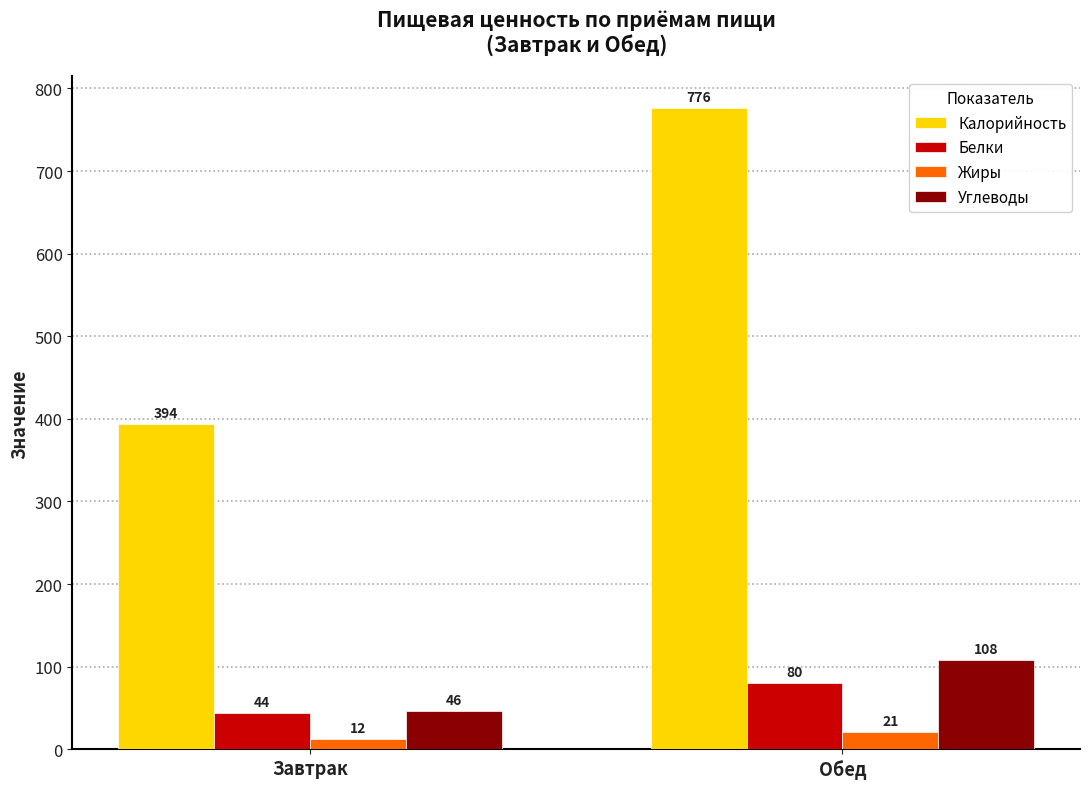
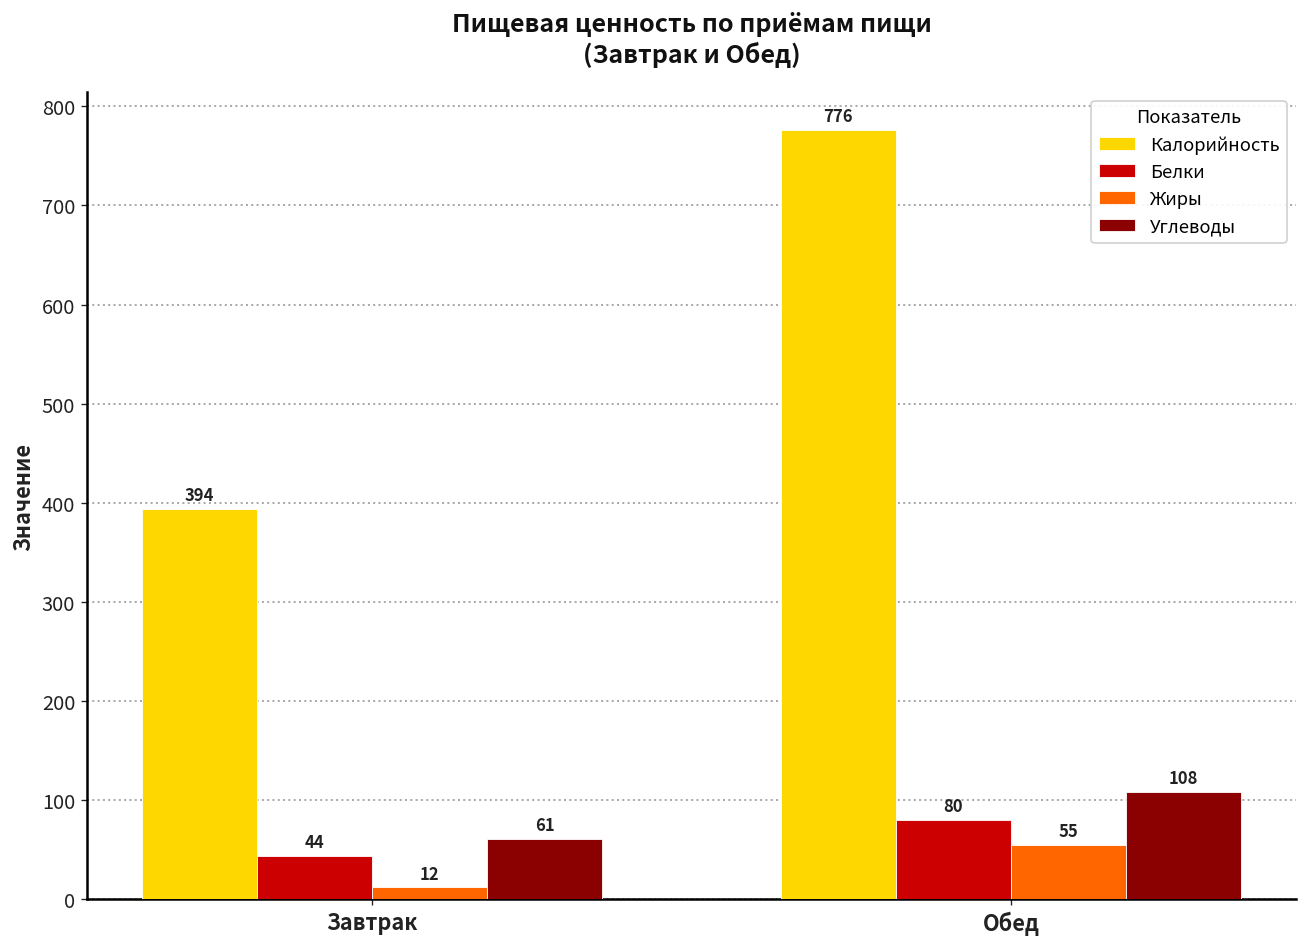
  {
    "Калорийность": {
      "Завтрак": 394,
      "Обед": 776
    },
    "Белки": {
      "Завтрак": 44,
      "Обед": 80
    },
    "Жиры": {
      "Завтрак": 12,
-     "Обед": 21
+     "Обед": 55
    },
    "Углеводы": {
-     "Завтрак": 46,
+     "Завтрак": 61,
      "Обед": 108
    }
  }
